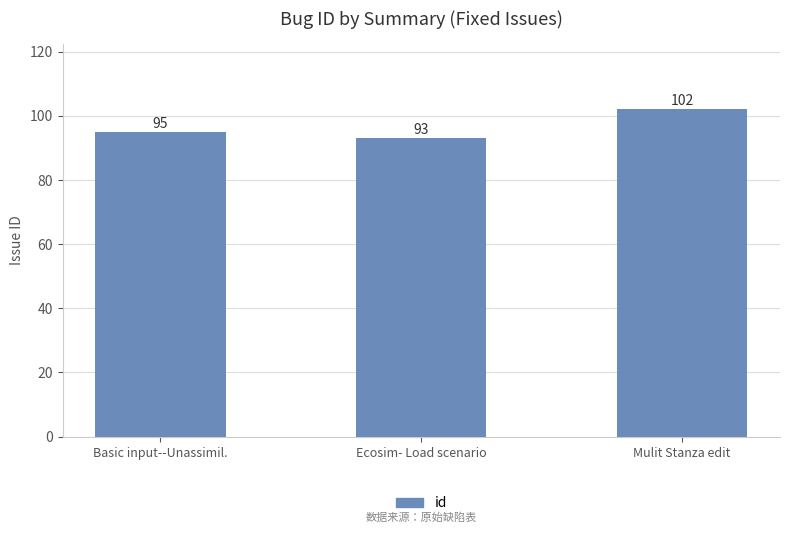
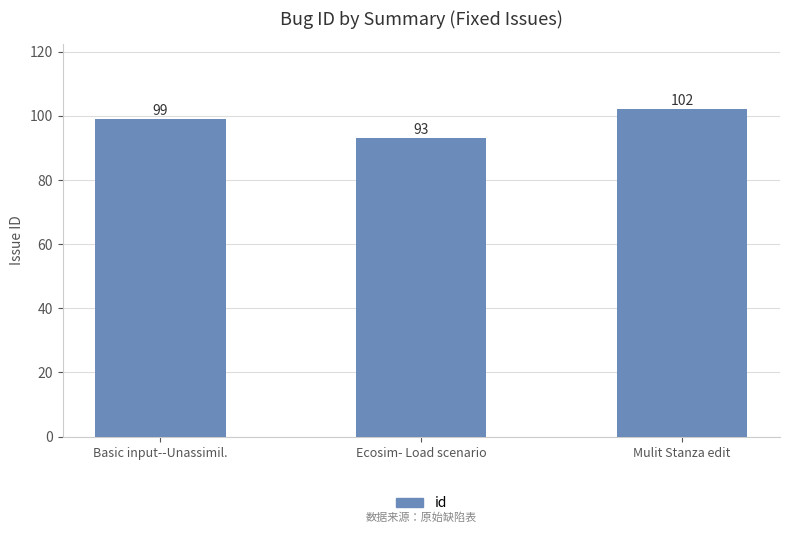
  {
-   "Basic input--Unassimil.": 95,
+   "Basic input--Unassimil.": 99,
    "Ecosim- Load scenario": 93,
    "Mulit Stanza edit": 102
  }
